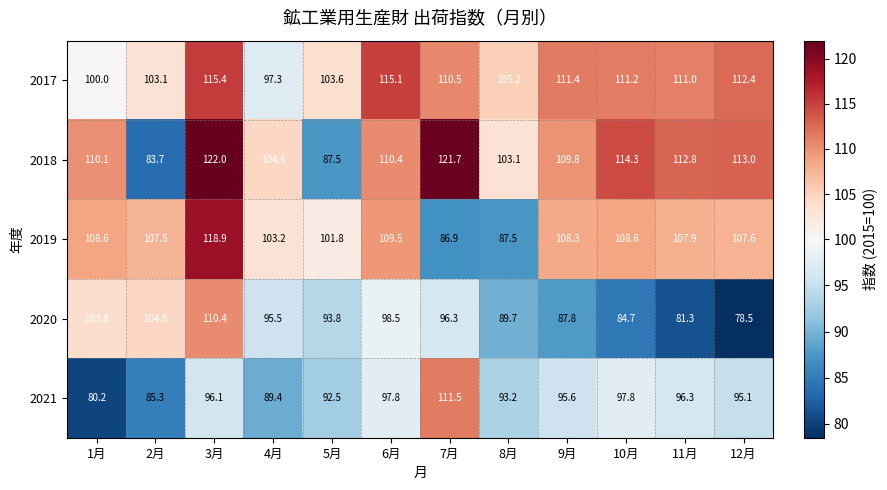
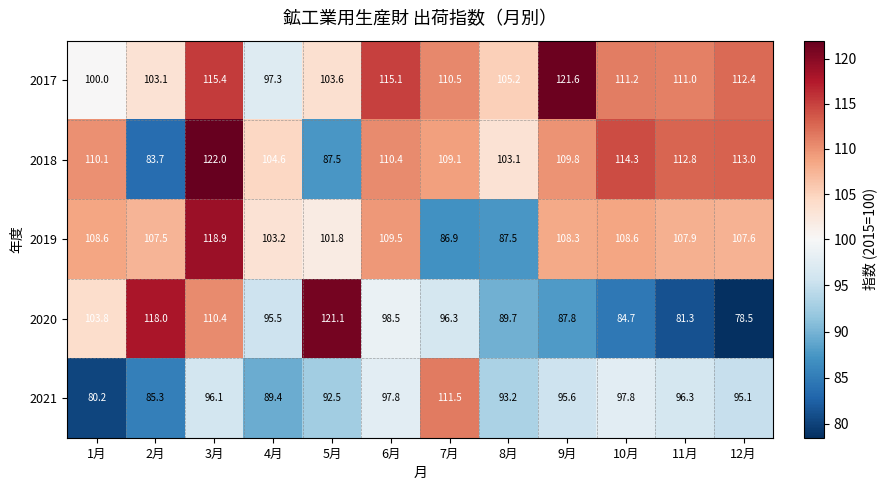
  {
    "2017": {
      "1月": 100.0,
      "2月": 103.1,
      "3月": 115.4,
      "4月": 97.3,
      "5月": 103.6,
      "6月": 115.1,
      "7月": 110.5,
      "8月": 105.2,
-     "9月": 111.4,
+     "9月": 121.6,
      "10月": 111.2,
      "11月": 111.0,
      "12月": 112.4
    },
    "2018": {
      "1月": 110.1,
      "2月": 83.7,
      "3月": 122.0,
      "4月": 104.6,
      "5月": 87.5,
      "6月": 110.4,
-     "7月": 121.7,
+     "7月": 109.1,
      "8月": 103.1,
      "9月": 109.8,
      "10月": 114.3,
      "11月": 112.8,
      "12月": 113.0
    },
    "2019": {
      "1月": 108.6,
      "2月": 107.5,
      "3月": 118.9,
      "4月": 103.2,
      "5月": 101.8,
      "6月": 109.5,
      "7月": 86.9,
      "8月": 87.5,
      "9月": 108.3,
      "10月": 108.6,
      "11月": 107.9,
      "12月": 107.6
    },
    "2020": {
      "1月": 103.8,
-     "2月": 104.6,
+     "2月": 118.0,
      "3月": 110.4,
      "4月": 95.5,
-     "5月": 93.8,
+     "5月": 121.1,
      "6月": 98.5,
      "7月": 96.3,
      "8月": 89.7,
      "9月": 87.8,
      "10月": 84.7,
      "11月": 81.3,
      "12月": 78.5
    },
    "2021": {
      "1月": 80.2,
      "2月": 85.3,
      "3月": 96.1,
      "4月": 89.4,
      "5月": 92.5,
      "6月": 97.8,
      "7月": 111.5,
      "8月": 93.2,
      "9月": 95.6,
      "10月": 97.8,
      "11月": 96.3,
      "12月": 95.1
    }
  }
